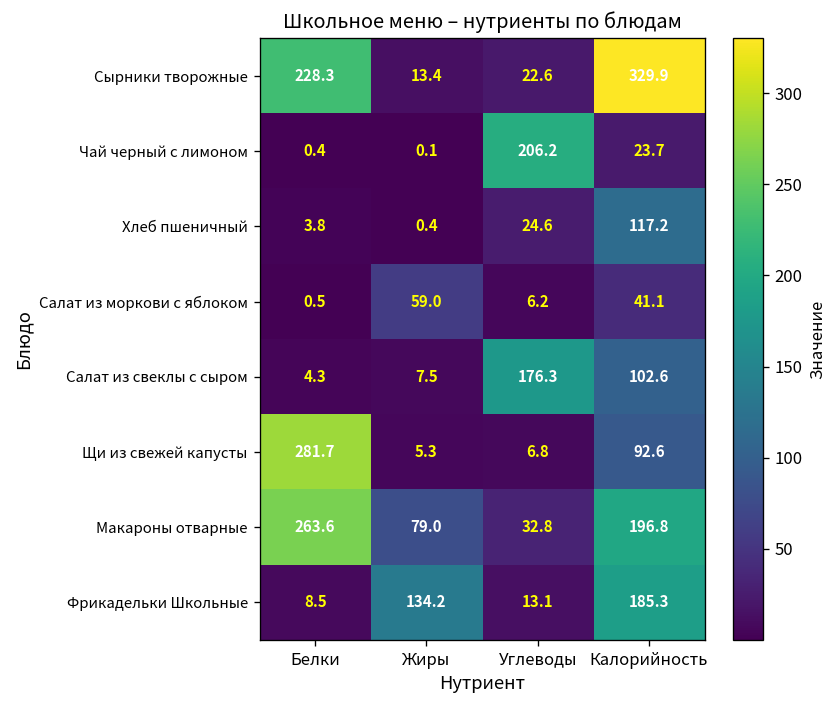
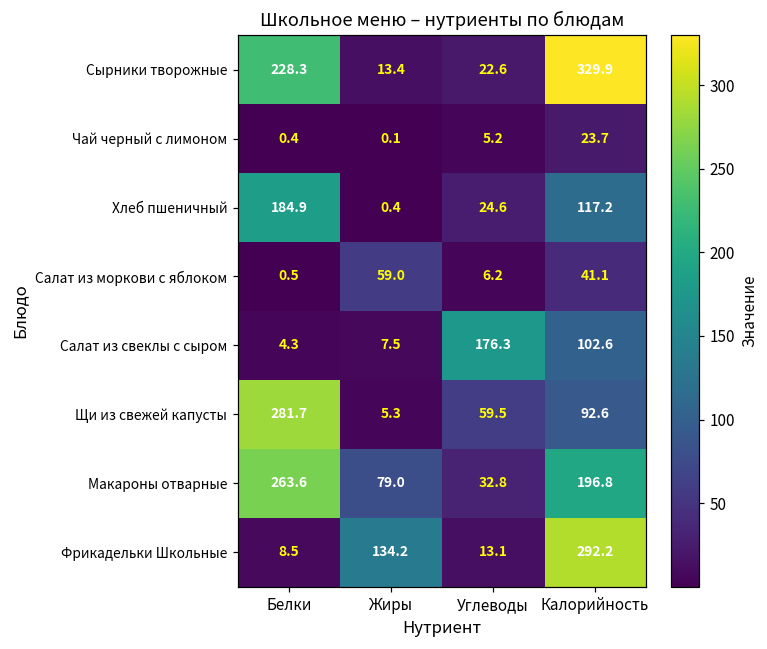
  {
    "Сырники творожные": {
      "Белки": 228.3,
      "Жиры": 13.4,
      "Углеводы": 22.6,
      "Калорийность": 329.9
    },
    "Чай черный с лимоном": {
      "Белки": 0.4,
      "Жиры": 0.1,
-     "Углеводы": 206.2,
+     "Углеводы": 5.2,
      "Калорийность": 23.7
    },
    "Хлеб пшеничный": {
-     "Белки": 3.8,
+     "Белки": 184.9,
      "Жиры": 0.4,
      "Углеводы": 24.6,
      "Калорийность": 117.2
    },
    "Салат из моркови с яблоком": {
      "Белки": 0.5,
      "Жиры": 59.0,
      "Углеводы": 6.2,
      "Калорийность": 41.1
    },
    "Салат из свеклы с сыром": {
      "Белки": 4.3,
      "Жиры": 7.5,
      "Углеводы": 176.3,
      "Калорийность": 102.6
    },
    "Щи из свежей капусты": {
      "Белки": 281.7,
      "Жиры": 5.3,
-     "Углеводы": 6.8,
+     "Углеводы": 59.5,
      "Калорийность": 92.6
    },
    "Макароны отварные": {
      "Белки": 263.6,
      "Жиры": 79.0,
      "Углеводы": 32.8,
      "Калорийность": 196.8
    },
    "Фрикадельки Школьные": {
      "Белки": 8.5,
      "Жиры": 134.2,
      "Углеводы": 13.1,
-     "Калорийность": 185.3
+     "Калорийность": 292.2
    }
  }
